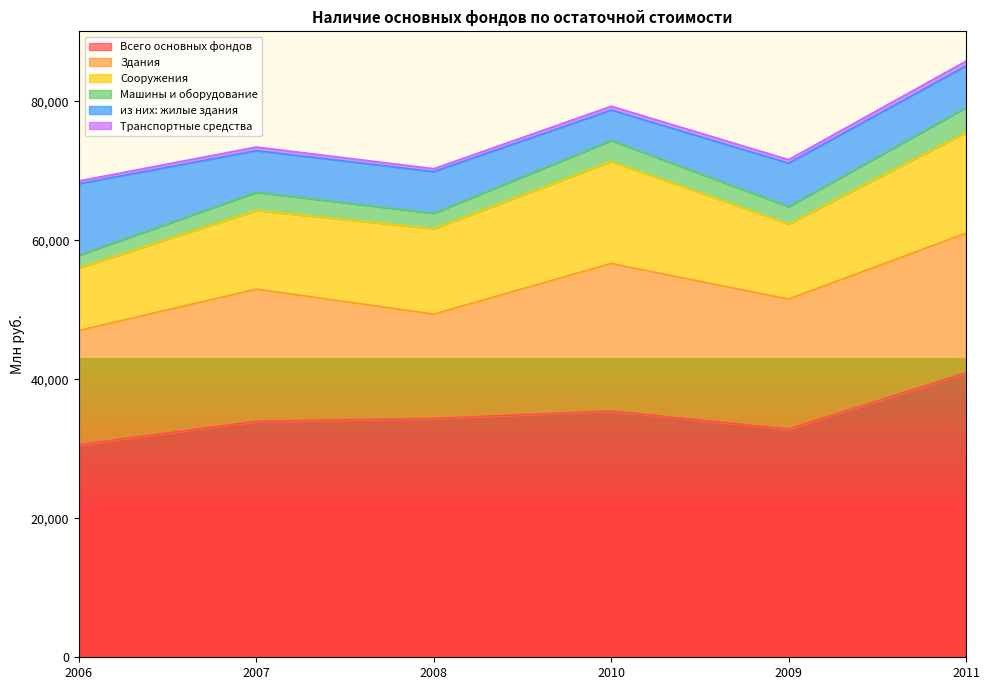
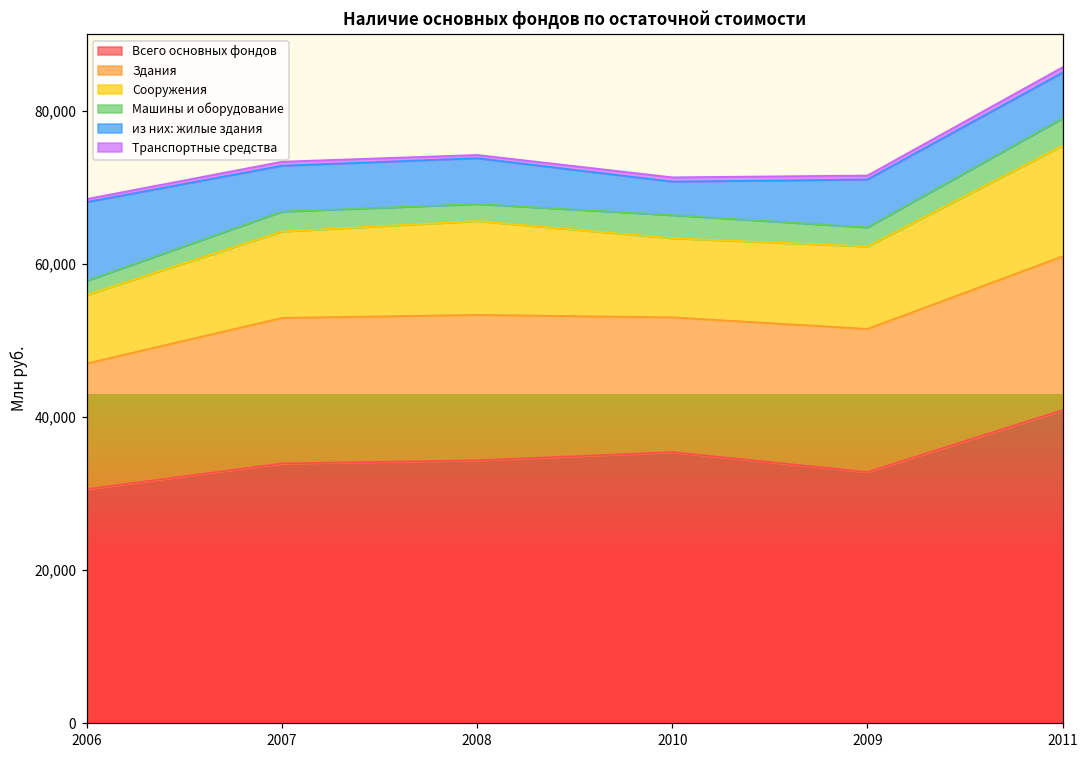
  {
    "Всего основных фондов": {
      "2006": "31,000",
      "2007": "34,000",
      "2008": "34,000",
      "2010": "35,000",
      "2009": "33,000",
      "2011": "41,000"
    },
    "Здания": {
      "2006": "16,000",
      "2007": "19,000",
-     "2008": "15,000",
-     "2010": "21,000",
+     "2008": "19,000",
+     "2010": "18,000",
      "2009": "19,000",
      "2011": "20,000"
    },
    "Сооружения": {
      "2006": "9,000",
      "2007": "11,000",
      "2008": "12,000",
-     "2010": "15,000",
+     "2010": "10,000",
      "2009": "11,000",
      "2011": "14,000"
    },
    "Машины и оборудование": {
      "2006": "2,000",
      "2007": "3,000",
      "2008": "2,000",
      "2010": "3,000",
      "2009": "3,000",
      "2011": "4,000"
    },
    "из них: жилые здания": {
      "2006": "10,000",
      "2007": "6,000",
      "2008": "6,000",
      "2010": "4,000",
      "2009": "6,000",
      "2011": "6,000"
    },
    "Транспортные средства": {
      "2006": "0",
      "2007": "1,000",
      "2008": "0",
      "2010": "1,000",
      "2009": "1,000",
      "2011": "1,000"
    }
  }
